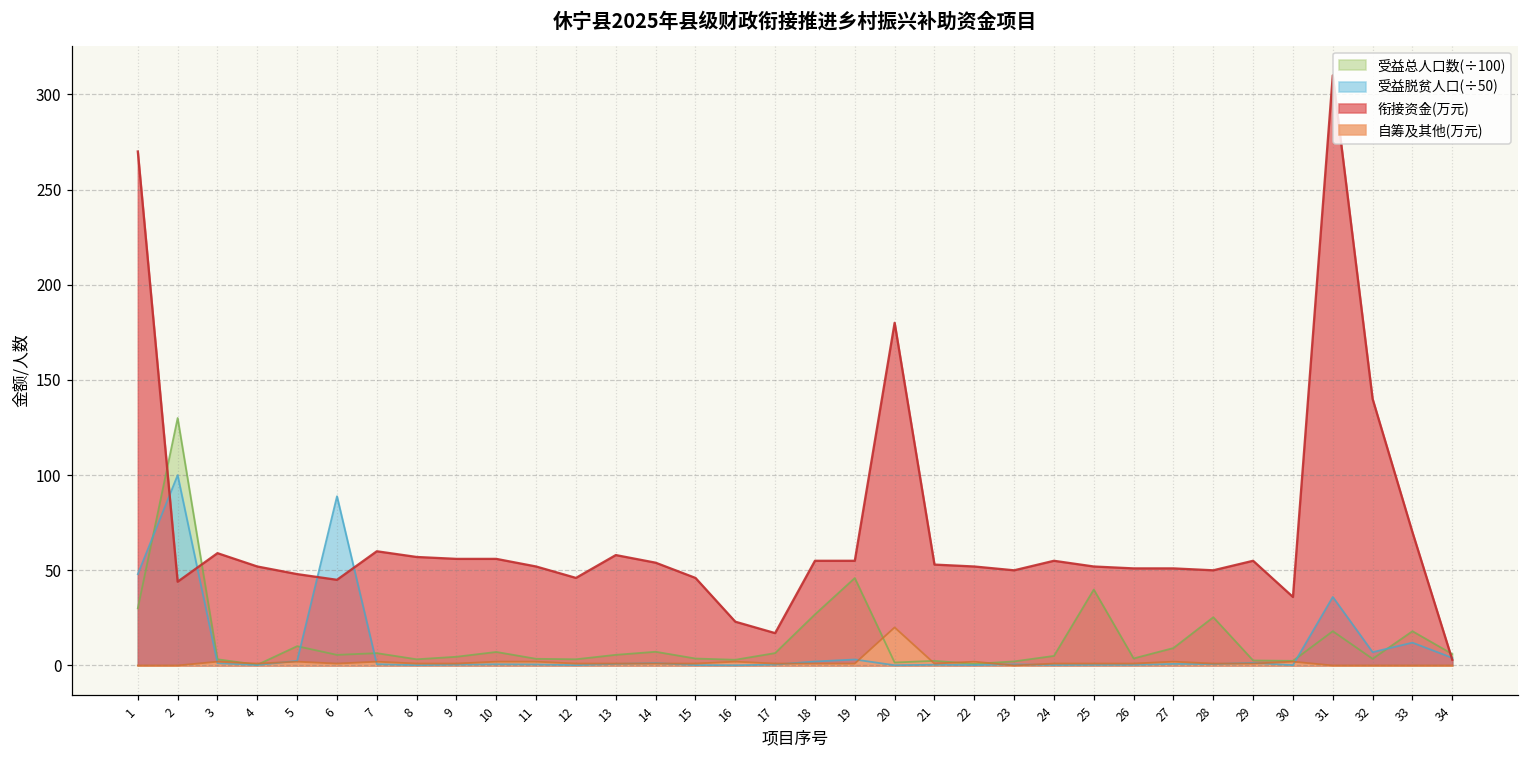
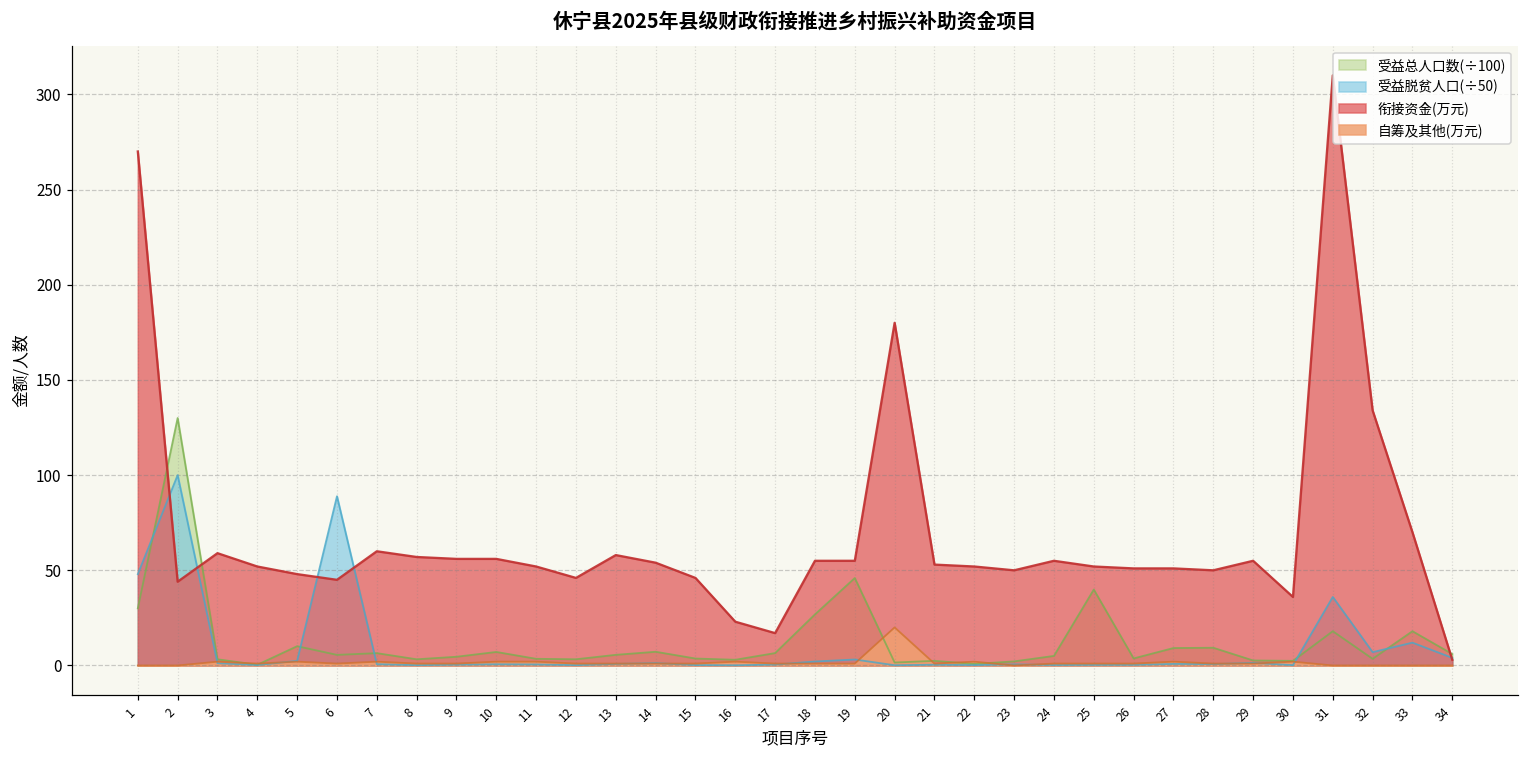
  {
    "受益总人口数(÷100)": {
      "1": 30,
      "2": 130,
      "5": 10,
      "6": 6,
      "7": 6,
      "8": 3,
      "9": 5,
      "10": 7,
      "11": 4,
      "12": 3,
      "13": 6,
      "14": 7,
      "15": 4,
      "17": 7,
      "18": 27,
      "19": 46,
      "23": 2,
      "24": 5,
      "25": 40,
      "26": 4,
      "27": 9,
-     "28": 25,
+     "28": 9,
      "31": 18,
      "32": 4,
      "33": 18,
      "34": 6
    },
    "受益脱贫人口(÷50)": {
      "1": 48,
      "2": 100,
      "6": 89,
      "11": 1,
      "16": 0,
      "19": 3,
      "30": 0,
      "31": 36,
      "32": 7,
      "33": 12
    },
    "衔接资金(万元)": {
      "1": 270,
      "2": 44,
      "3": 59,
      "4": 52,
      "5": 48,
      "6": 45,
      "7": 60,
      "8": 57,
      "9": 56,
      "10": 56,
      "11": 52,
      "12": 46,
      "13": 58,
      "14": 54,
      "15": 46,
      "16": 23,
      "17": 17,
      "18": 55,
      "19": 55,
      "20": 180,
      "21": 53,
      "22": 52,
      "23": 50,
      "24": 55,
      "25": 52,
      "26": 51,
      "27": 51,
      "28": 50,
      "29": 55,
      "30": 36,
      "31": 310,
-     "32": 140,
+     "32": 134,
      "33": 70
    },
    "自筹及其他(万元)": {
      "1": 0,
      "2": 0,
      "6": 1,
      "11": 2,
      "19": 1,
      "20": 20,
      "31": 0,
      "32": 0,
      "33": 0,
      "34": 0
    }
  }
